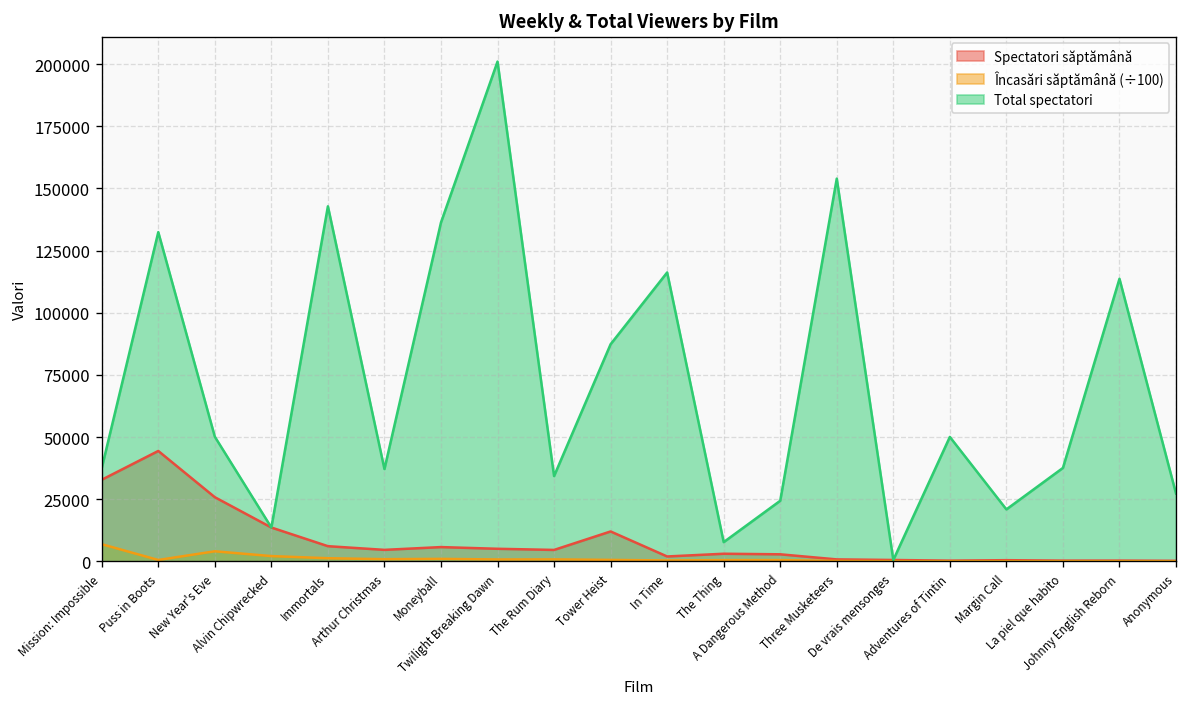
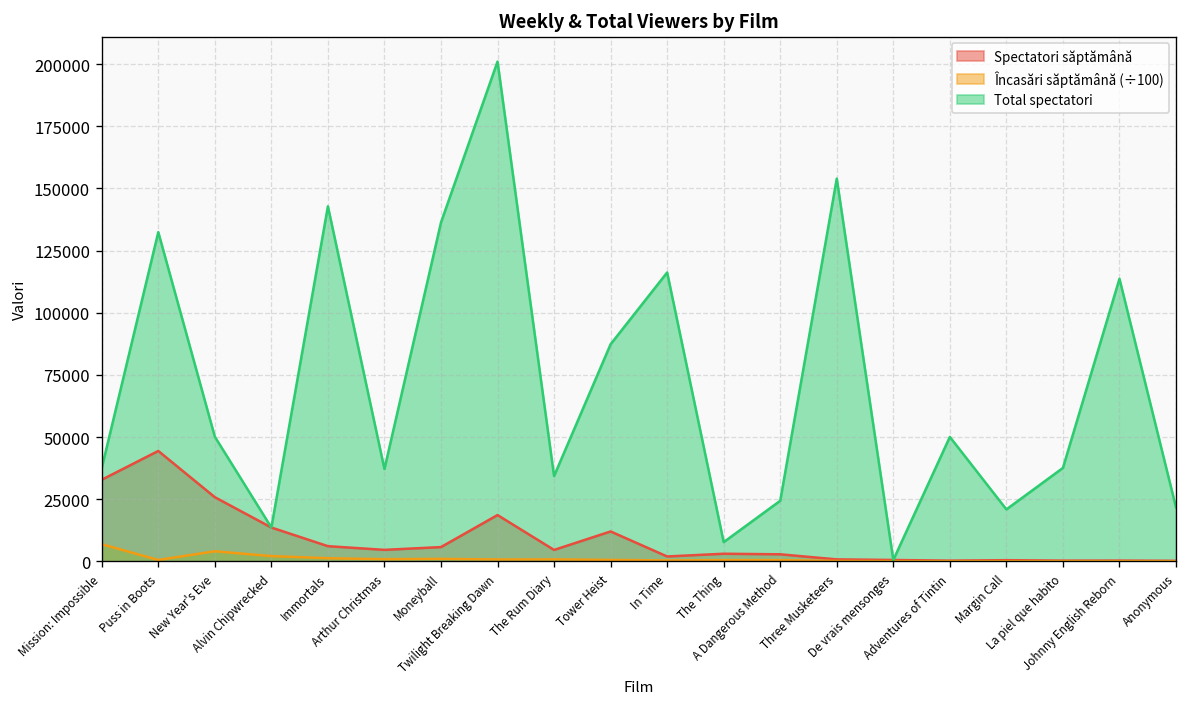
  {
    "Spectatori săptămână": {
      "Mission: Impossible": 33000,
      "Puss in Boots": 44000,
      "New Year's Eve": 26000,
      "Immortals": 6000,
      "Arthur Christmas": 5000,
      "Moneyball": 6000,
-     "Twilight Breaking Dawn": 5000,
+     "Twilight Breaking Dawn": 19000,
      "The Rum Diary": 5000,
      "Tower Heist": 12000,
      "In Time": 2000,
      "The Thing": 3000,
      "A Dangerous Method": 3000
    },
    "Încasări săptămână (÷100)": {
      "Mission: Impossible": 7000,
      "Puss in Boots": 1000,
      "New Year's Eve": 4000,
      "Alvin Chipwrecked": 2000,
      "Immortals": 1000,
      "Arthur Christmas": 1000,
      "Moneyball": 1000,
      "Twilight Breaking Dawn": 1000,
      "The Rum Diary": 1000,
      "Tower Heist": 1000,
      "In Time": 0,
      "The Thing": 1000,
      "A Dangerous Method": 1000
    },
    "Total spectatori": {
      "Mission: Impossible": 37000,
      "Puss in Boots": 132000,
      "New Year's Eve": 50000,
      "Immortals": 143000,
      "Arthur Christmas": 37000,
      "Moneyball": 136000,
      "Twilight Breaking Dawn": 201000,
      "The Rum Diary": 34000,
      "Tower Heist": 87000,
      "In Time": 116000,
      "The Thing": 8000,
      "A Dangerous Method": 24000,
      "Three Musketeers": 154000,
      "Adventures of Tintin": 50000,
      "Margin Call": 21000,
      "La piel que habito": 38000,
      "Johnny English Reborn": 114000,
-     "Anonymous": 27000
+     "Anonymous": 22000
    }
  }
